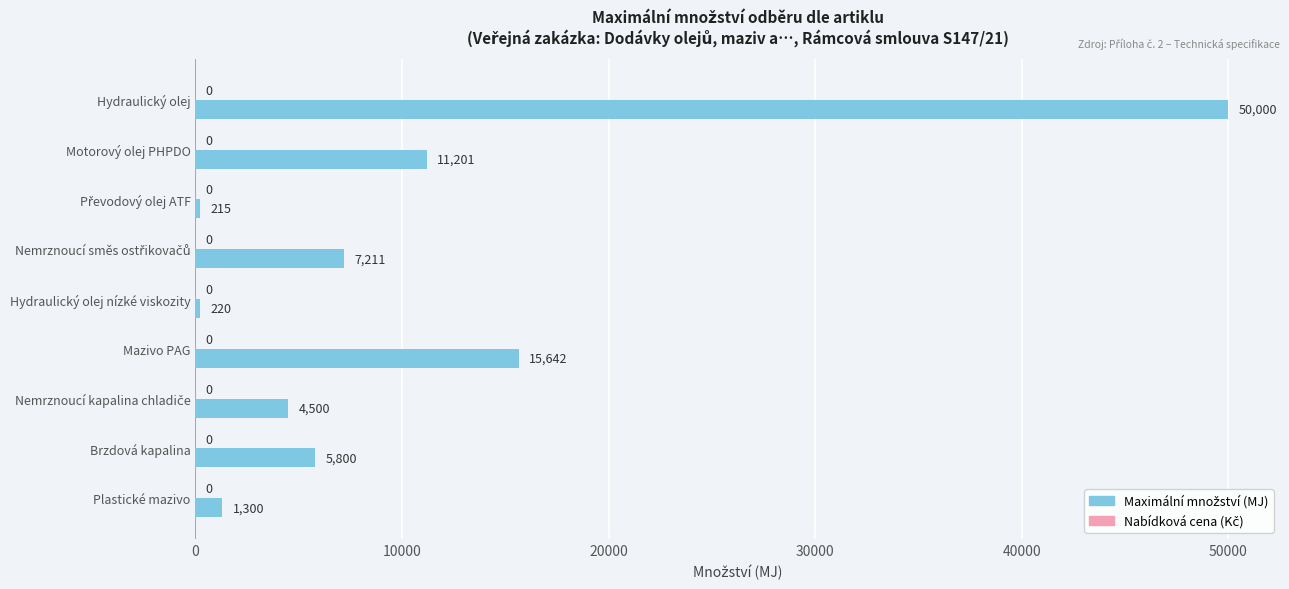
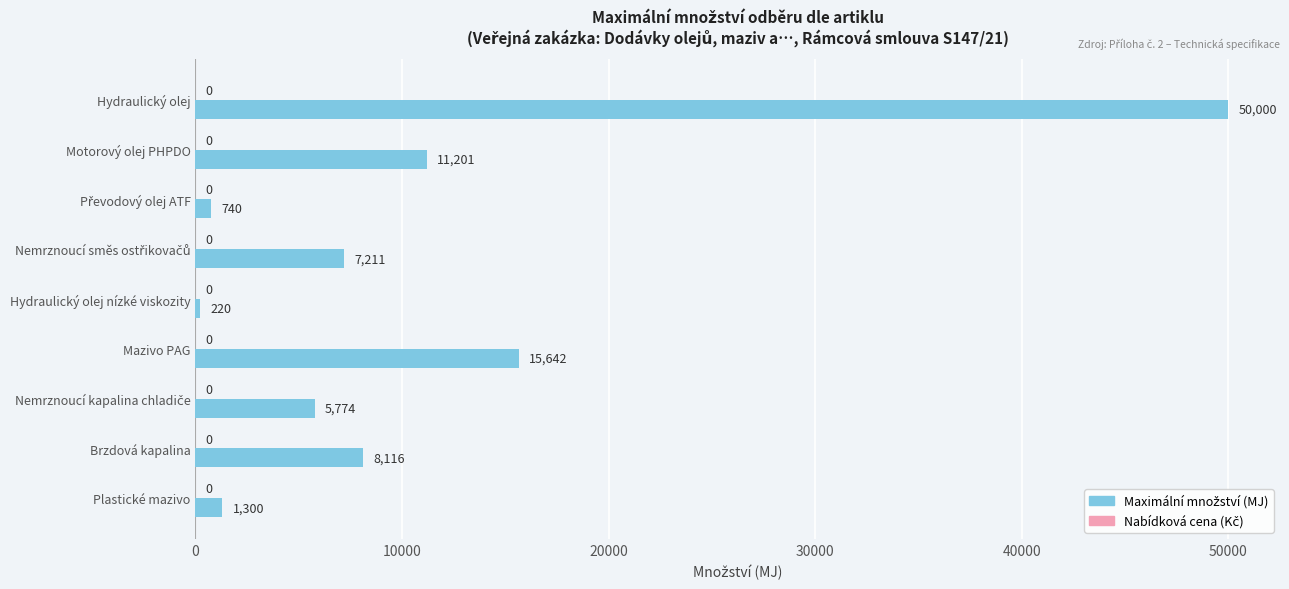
  {
    "Maximální množství (MJ)": {
      "Hydraulický olej": "50,000",
      "Motorový olej PHPDO": "11,201",
-     "Převodový olej ATF": "215",
+     "Převodový olej ATF": "740",
      "Nemrznoucí směs ostřikovačů": "7,211",
      "Hydraulický olej nízké viskozity": "220",
      "Mazivo PAG": "15,642",
-     "Nemrznoucí kapalina chladiče": "4,500",
-     "Brzdová kapalina": "5,800",
+     "Nemrznoucí kapalina chladiče": "5,774",
+     "Brzdová kapalina": "8,116",
      "Plastické mazivo": "1,300"
    },
    "Nabídková cena (Kč)": {
      "Hydraulický olej": "0",
      "Motorový olej PHPDO": "0",
      "Převodový olej ATF": "0",
      "Nemrznoucí směs ostřikovačů": "0",
      "Hydraulický olej nízké viskozity": "0",
      "Mazivo PAG": "0",
      "Nemrznoucí kapalina chladiče": "0",
      "Brzdová kapalina": "0",
      "Plastické mazivo": "0"
    }
  }
